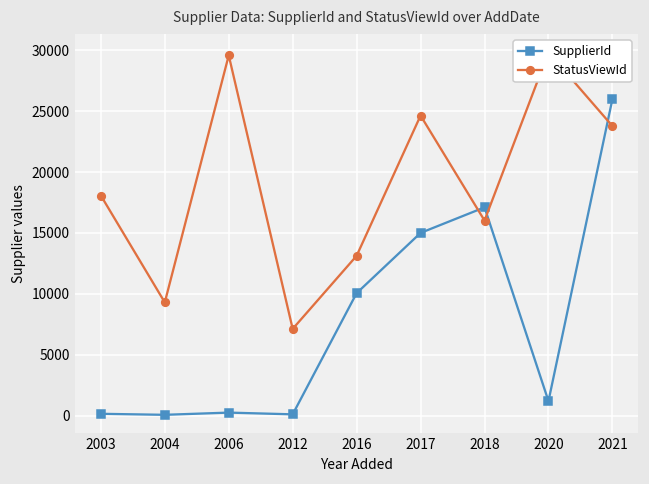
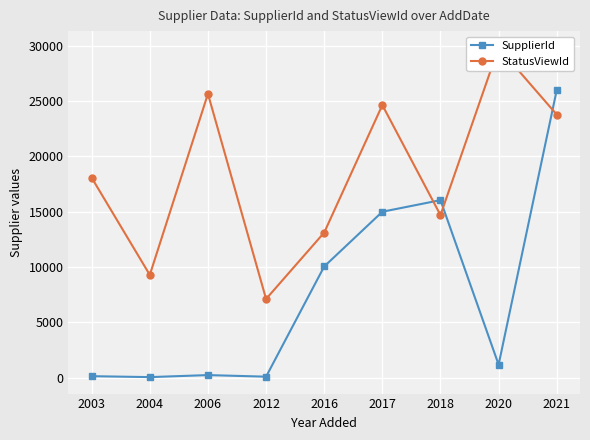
  {
    "SupplierId": {
      "2003": 100,
      "2004": 100,
      "2006": 200,
      "2012": 100,
      "2016": 10100,
      "2017": 15000,
-     "2018": 17100,
+     "2018": 16100,
      "2020": 1200,
      "2021": 26000
    },
    "StatusViewId": {
      "2003": 18100,
      "2004": 9300,
-     "2006": 29600,
+     "2006": 25700,
      "2012": 7100,
      "2016": 13100,
      "2017": 24600,
-     "2018": 16000,
+     "2018": 14700,
      "2021": 23800
    }
  }
